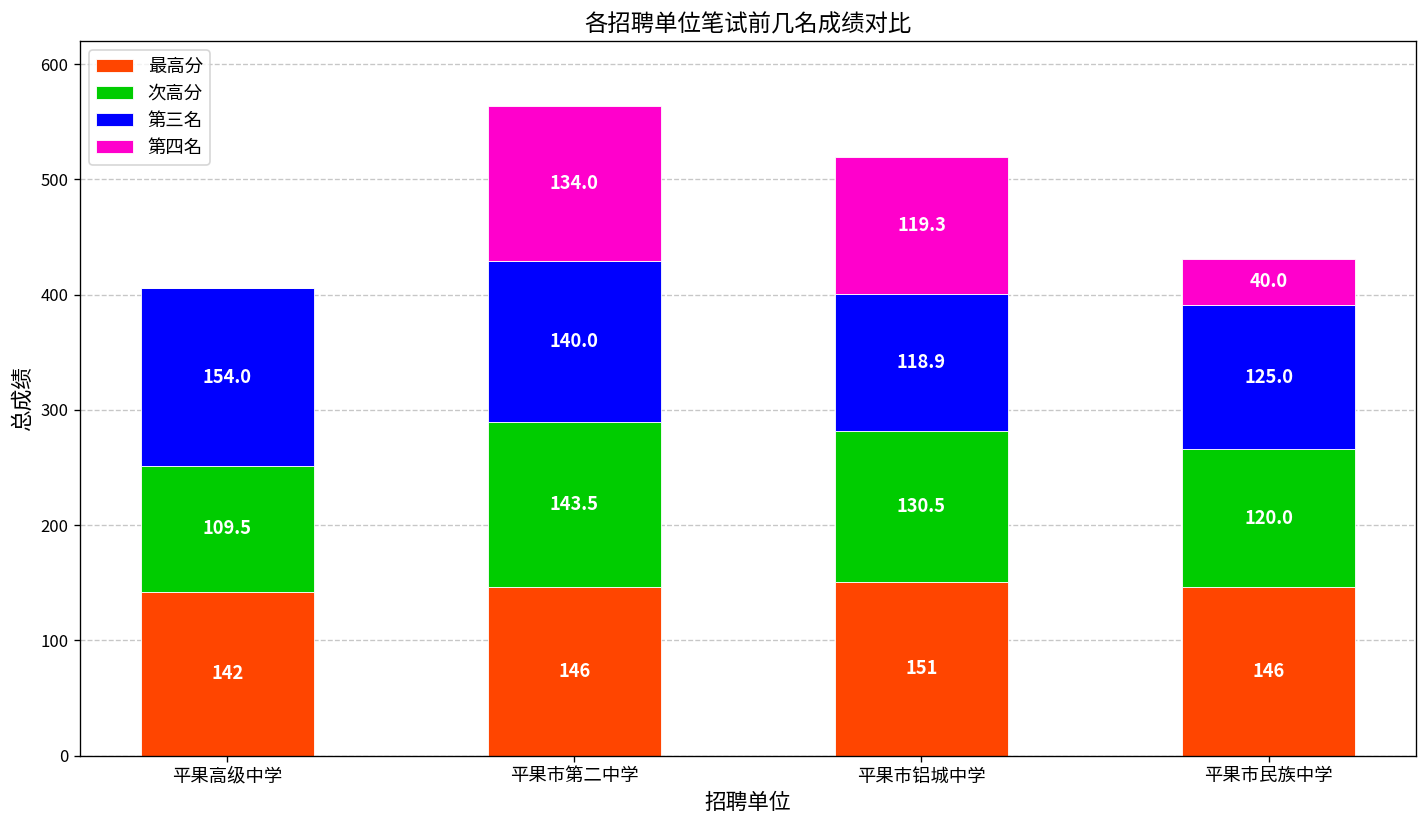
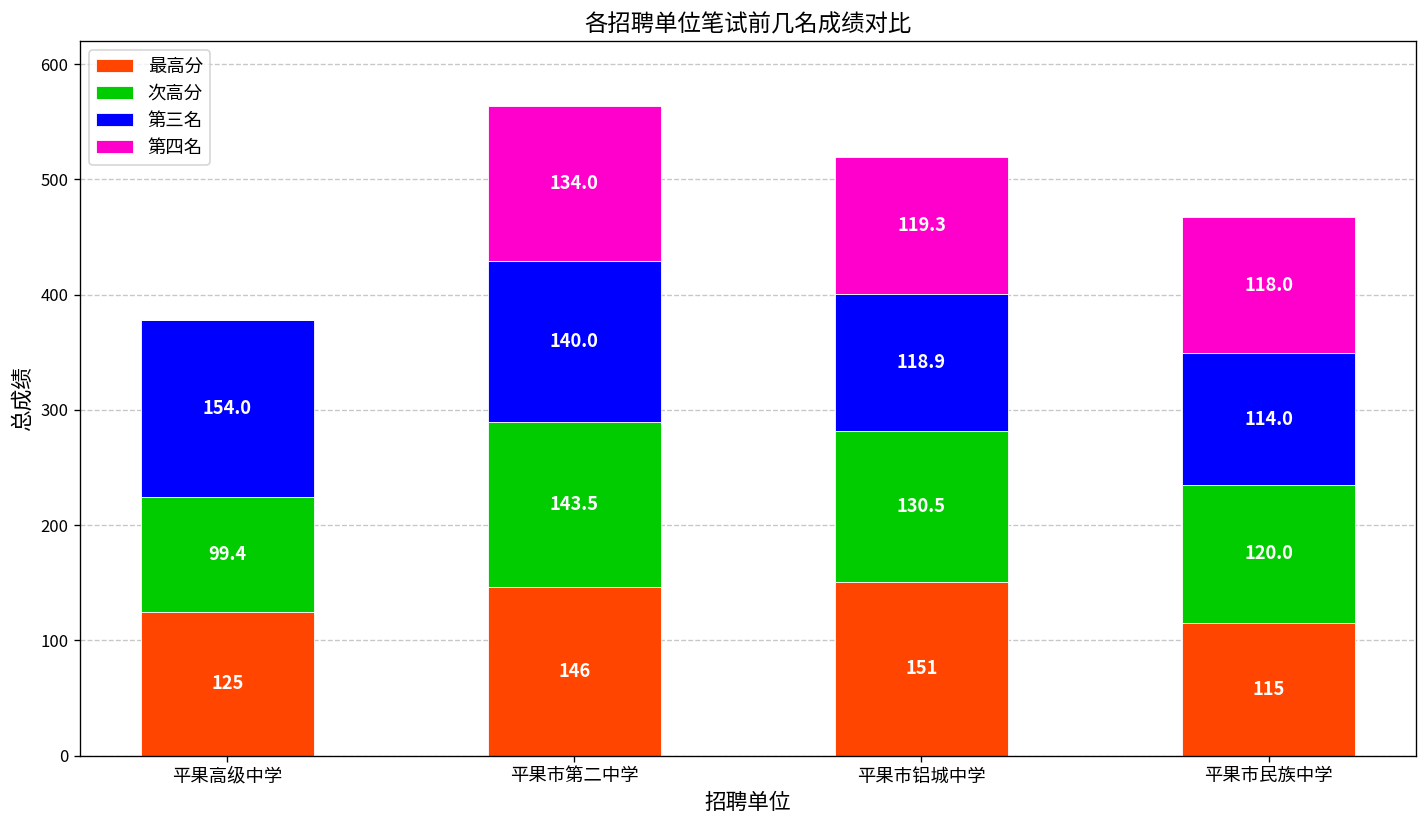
  {
    "最高分": {
-     "平果高级中学": 142,
+     "平果高级中学": 125,
      "平果市第二中学": 146,
      "平果市铝城中学": 151,
-     "平果市民族中学": 146
+     "平果市民族中学": 115
    },
    "次高分": {
-     "平果高级中学": 109.5,
+     "平果高级中学": 99.4,
      "平果市第二中学": 143.5,
      "平果市铝城中学": 130.5,
      "平果市民族中学": 120.0
    },
    "第三名": {
      "平果高级中学": 154.0,
      "平果市第二中学": 140.0,
      "平果市铝城中学": 118.9,
-     "平果市民族中学": 125.0
+     "平果市民族中学": 114.0
    },
    "第四名": {
      "平果市第二中学": 134.0,
      "平果市铝城中学": 119.3,
-     "平果市民族中学": 40.0
+     "平果市民族中学": 118.0
    }
  }
